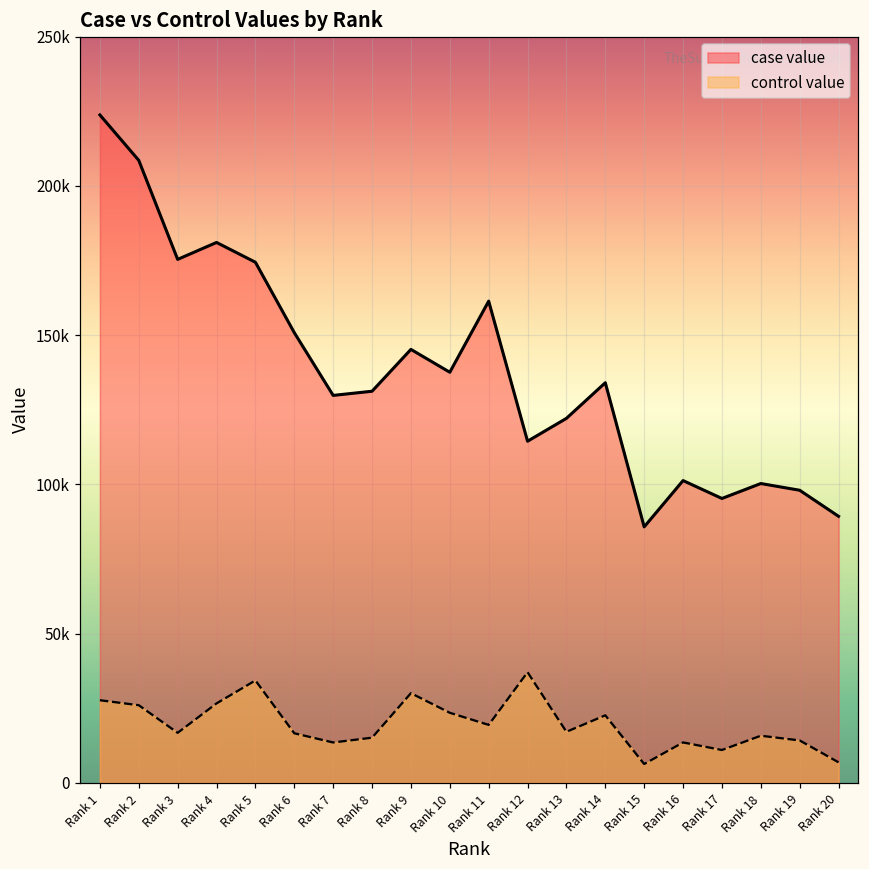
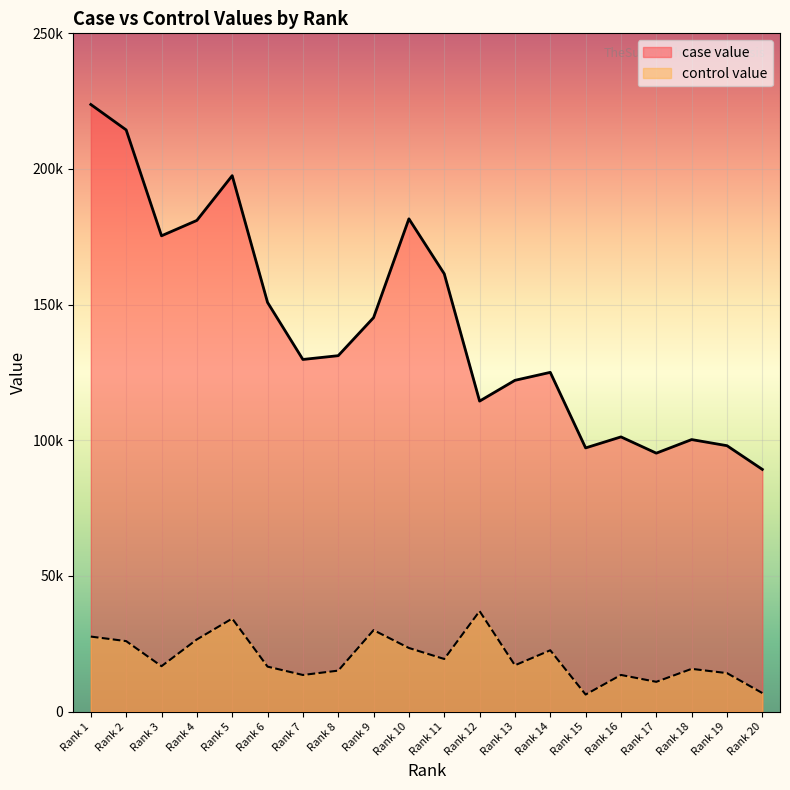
  {
    "case value": {
      "Rank 1": 224000,
-     "Rank 2": 209000,
+     "Rank 2": 214000,
      "Rank 3": 175000,
      "Rank 4": 181000,
-     "Rank 5": 174000,
+     "Rank 5": 198000,
      "Rank 6": 151000,
      "Rank 7": 130000,
      "Rank 8": 131000,
      "Rank 9": 145000,
-     "Rank 10": 138000,
+     "Rank 10": 182000,
      "Rank 11": 161000,
      "Rank 12": 114000,
      "Rank 13": 122000,
-     "Rank 14": 134000,
-     "Rank 15": 86000,
+     "Rank 14": 125000,
+     "Rank 15": 97000,
      "Rank 16": 101000,
      "Rank 17": 95000,
      "Rank 18": 100000,
      "Rank 19": 98000,
      "Rank 20": 89000
    },
    "control value": {
      "Rank 1": 28000,
      "Rank 2": 26000,
      "Rank 3": 17000,
      "Rank 4": 27000,
      "Rank 5": 34000,
      "Rank 6": 17000,
      "Rank 7": 13000,
      "Rank 8": 15000,
      "Rank 9": 30000,
      "Rank 10": 23000,
      "Rank 11": 19000,
      "Rank 12": 37000,
      "Rank 13": 17000,
      "Rank 14": 23000,
      "Rank 15": 6000,
      "Rank 16": 14000,
      "Rank 17": 11000,
      "Rank 18": 16000,
      "Rank 19": 14000,
      "Rank 20": 7000
    }
  }
